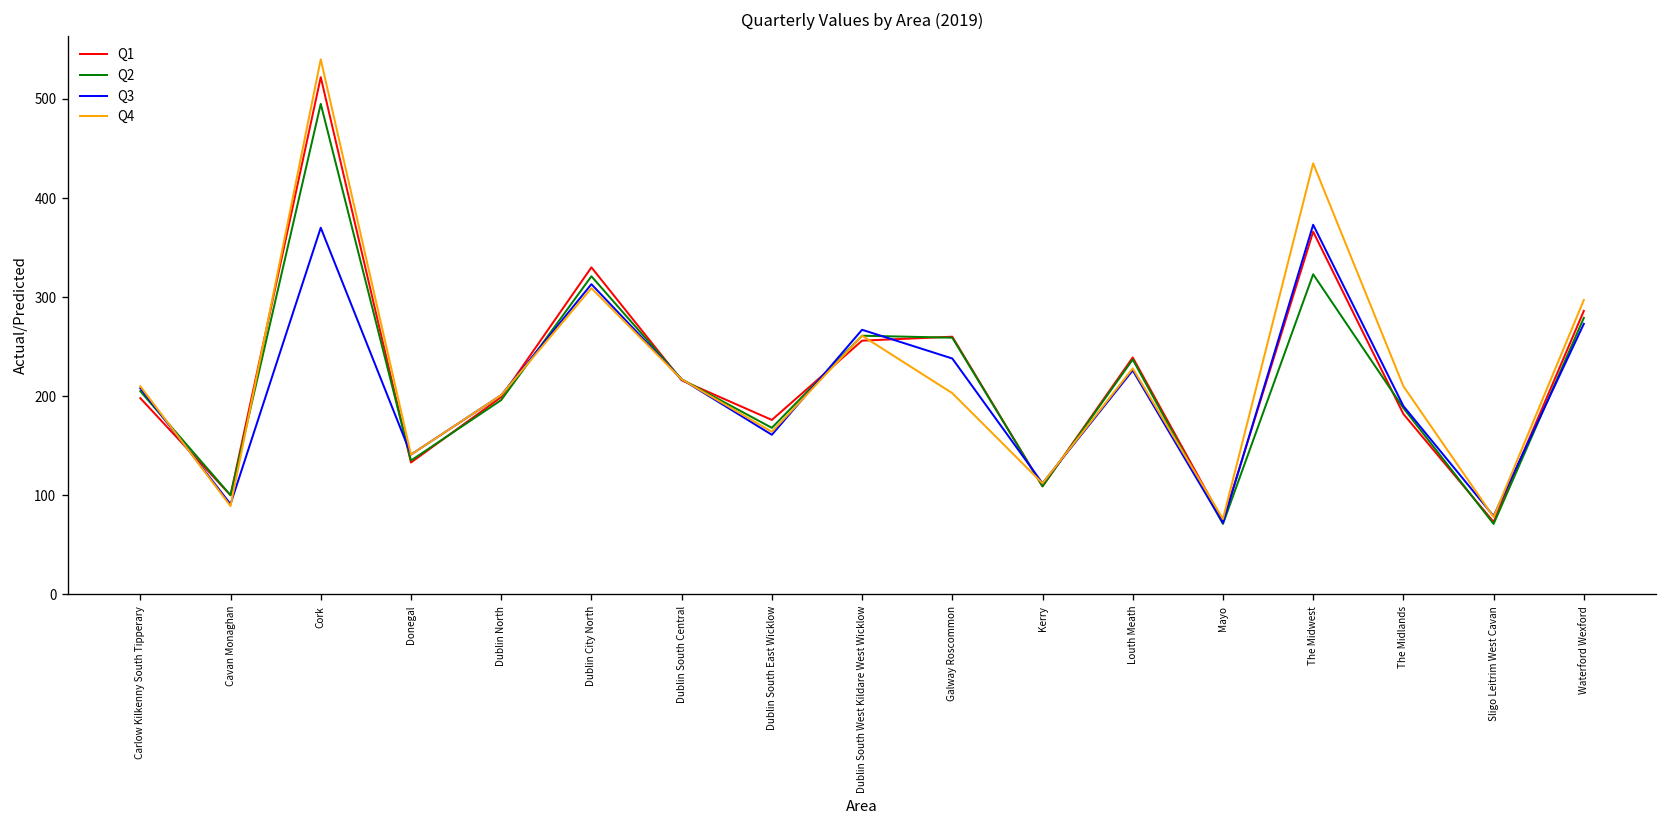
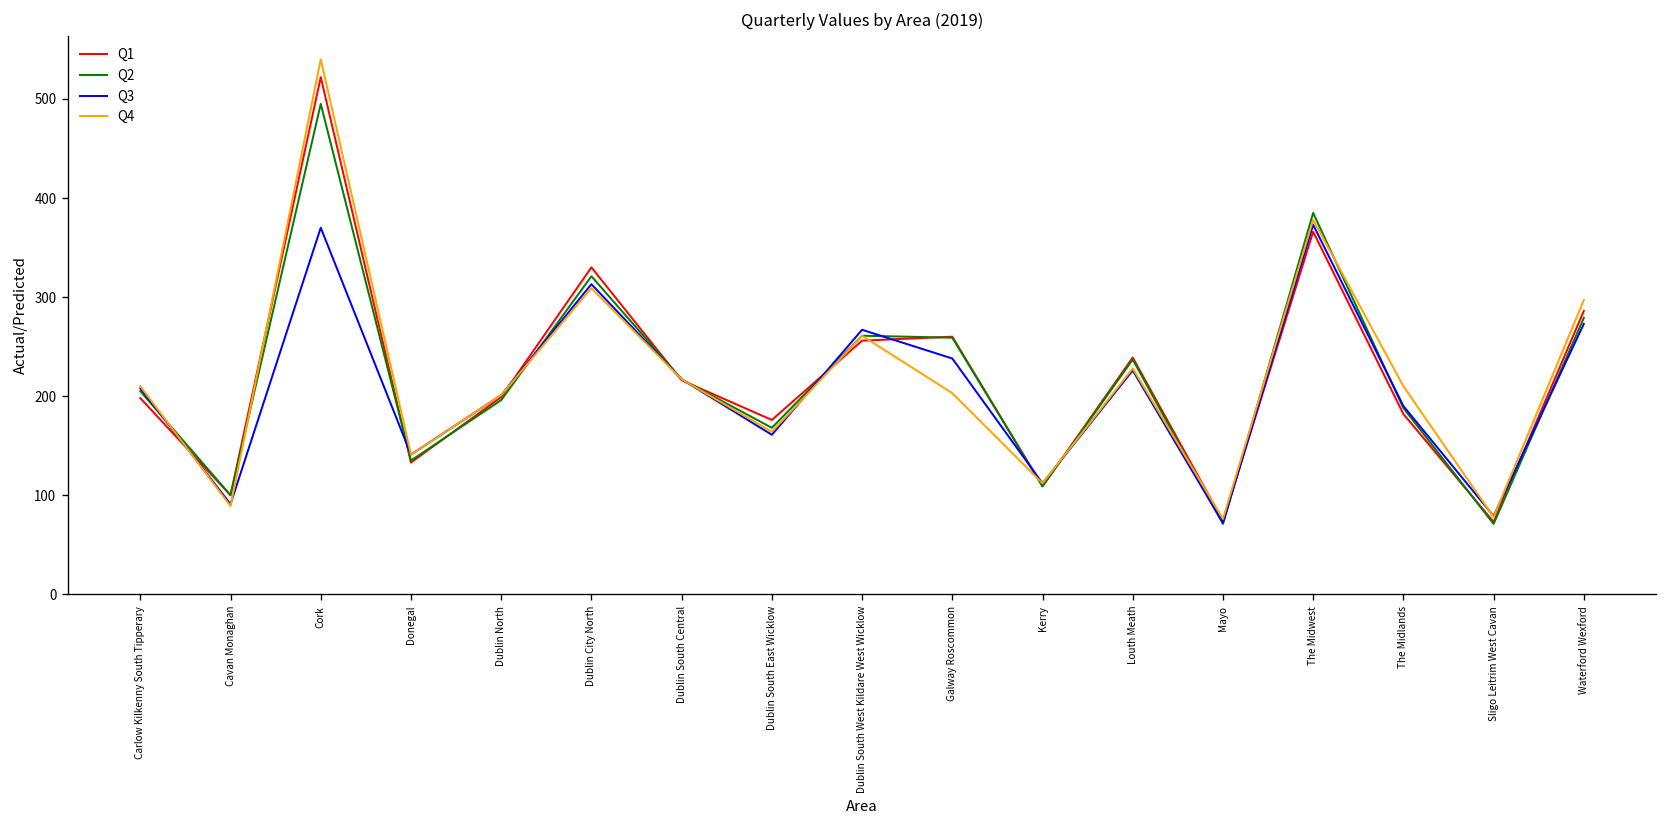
  {
    "Q1": {
      "Carlow Kilkenny South Tipperary": 200,
      "Cork": 520,
      "Dublin City North": 330,
      "Dublin South East Wicklow": 180,
      "Dublin South West Kildare West Wicklow": 260,
      "The Midwest": 370,
      "The Midlands": 180,
      "Waterford Wexford": 290
    },
    "Q2": {
      "Cork": 500,
      "Dublin City North": 320,
      "Dublin South East Wicklow": 170,
-     "The Midwest": 320,
+     "The Midwest": 390,
      "Waterford Wexford": 280
    },
    "Q3": {
      "Cork": 370,
      "Dublin City North": 310,
      "Dublin South West Kildare West Wicklow": 270,
      "Galway Roscommon": 240,
      "The Midwest": 370,
      "Waterford Wexford": 270
    },
    "Q4": {
      "Cork": 540,
      "Dublin City North": 310,
      "Galway Roscommon": 200,
-     "The Midwest": 440,
+     "The Midwest": 380,
      "The Midlands": 210,
      "Waterford Wexford": 300
    }
  }
